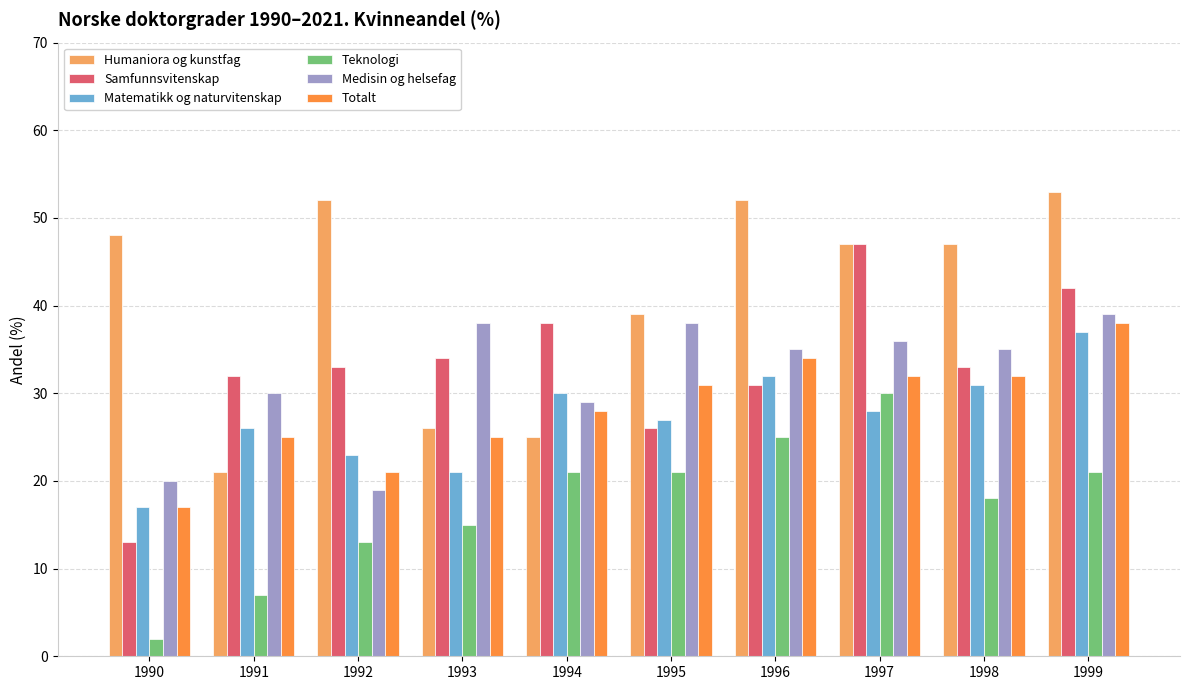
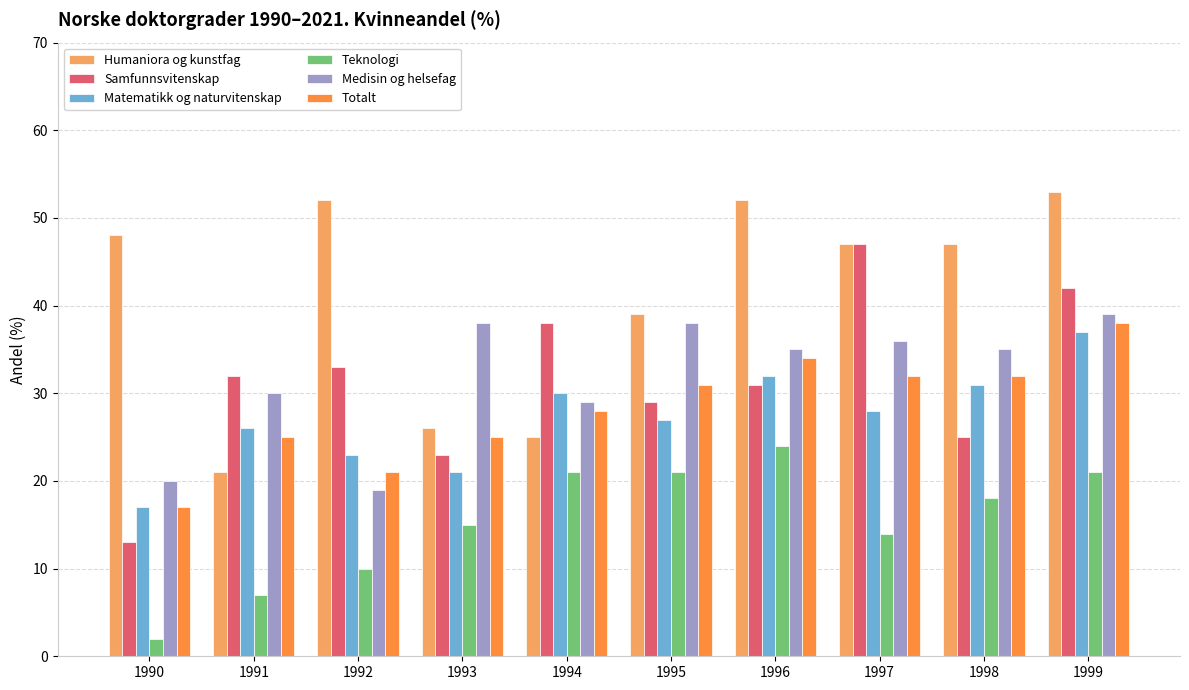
  {
    "Samfunnsvitenskap": {
      "1990": 13,
      "1991": 32,
      "1992": 33,
-     "1993": 34,
+     "1993": 23,
      "1994": 38,
-     "1995": 26,
+     "1995": 29,
      "1996": 31,
      "1997": 47,
-     "1998": 33,
+     "1998": 25,
      "1999": 42
    },
    "Teknologi": {
      "1990": 2,
      "1991": 7,
-     "1992": 13,
+     "1992": 10,
      "1993": 15,
      "1994": 21,
      "1995": 21,
-     "1996": 25,
-     "1997": 30,
+     "1996": 24,
+     "1997": 14,
      "1998": 18,
      "1999": 21
    }
  }
